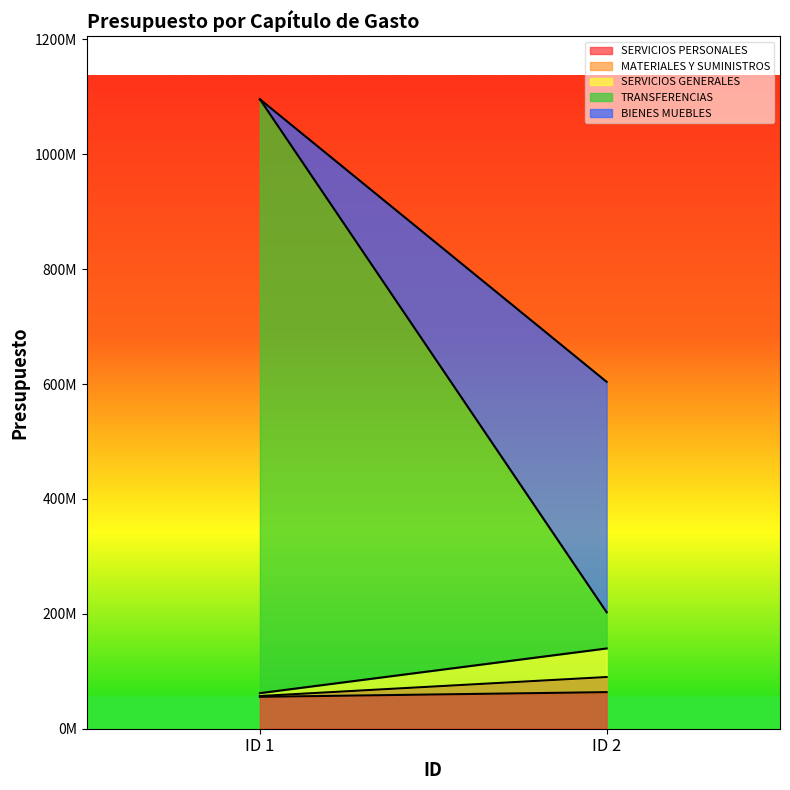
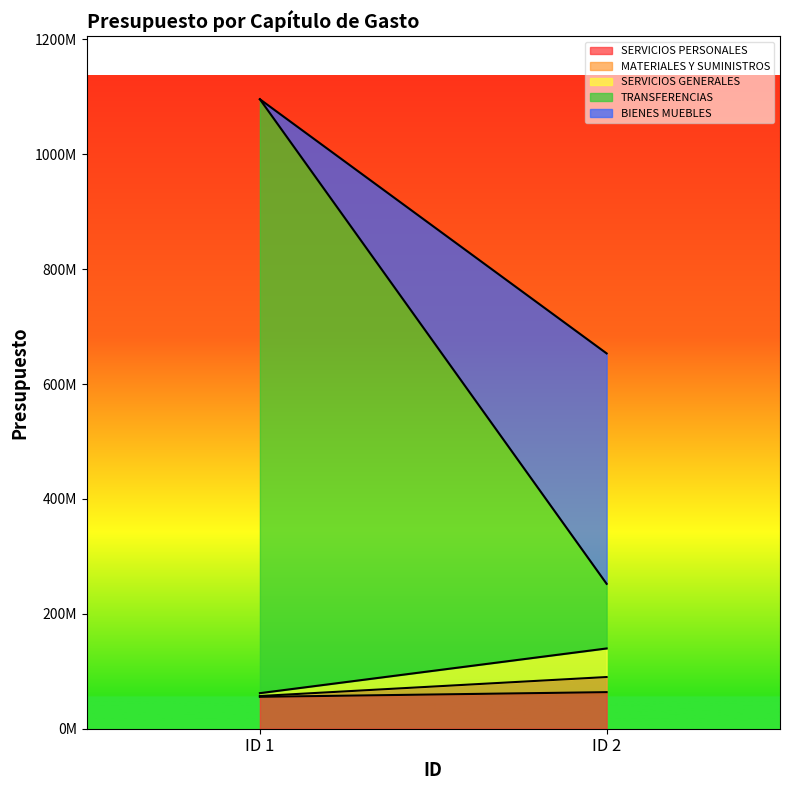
  {
    "SERVICIOS PERSONALES": {
      "ID 2": 60000000
    },
    "MATERIALES Y SUMINISTROS": {
      "ID 2": 30000000
    },
    "SERVICIOS GENERALES": {
      "ID 1": 0,
      "ID 2": 50000000
    },
    "TRANSFERENCIAS": {
-     "ID 2": 60000000
+     "ID 2": 110000000
    },
    "BIENES MUEBLES": {
      "ID 2": 400000000
    }
  }
